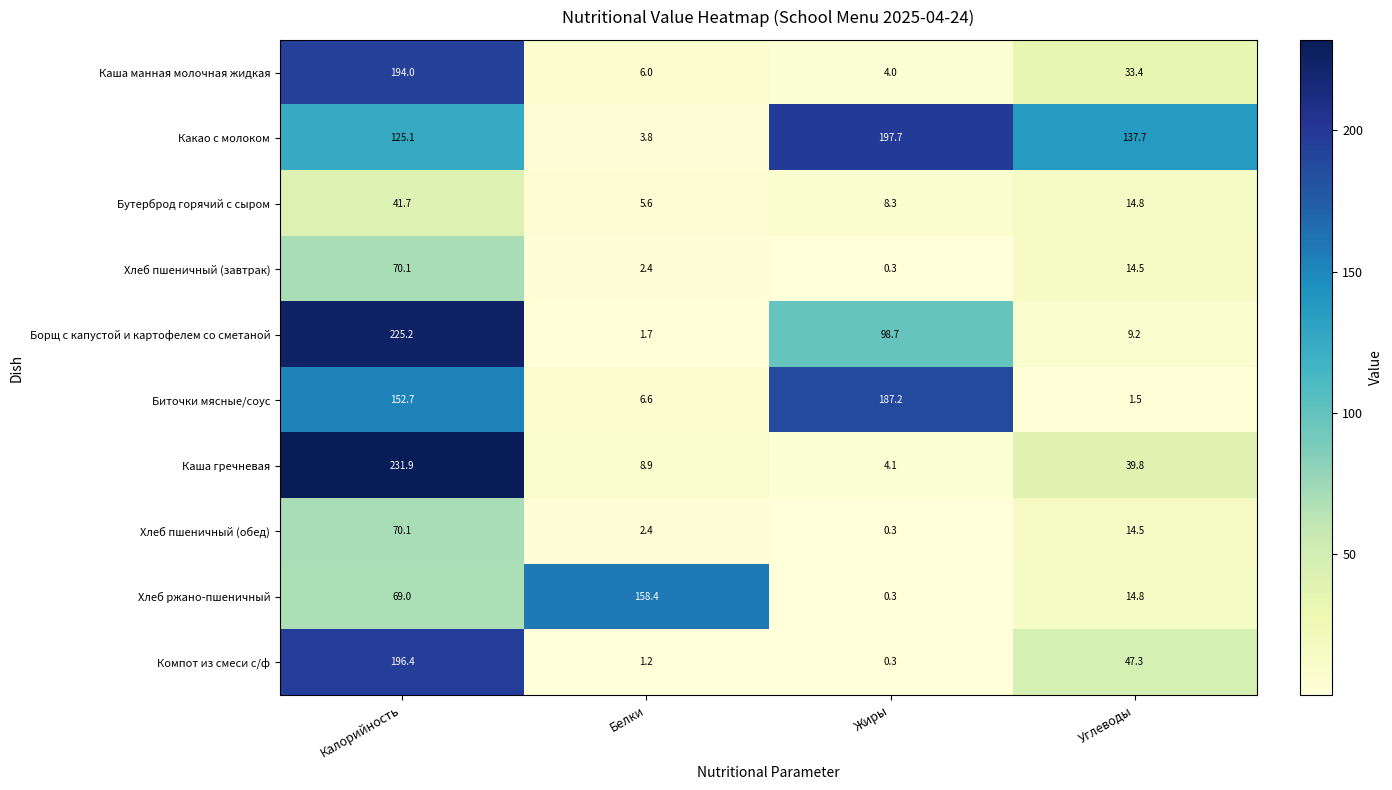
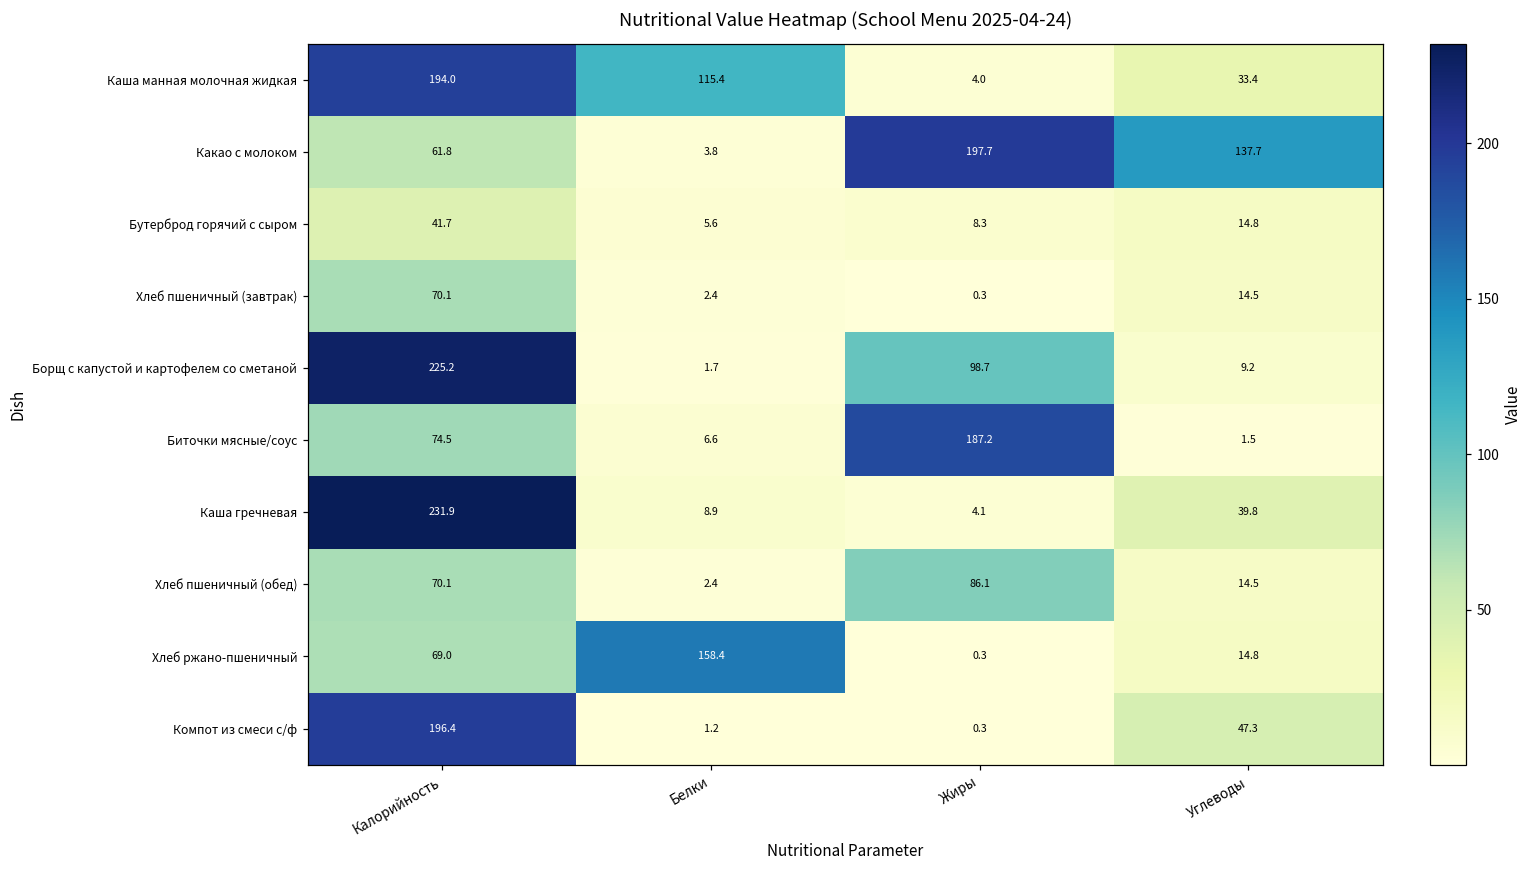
  {
    "Каша манная молочная жидкая": {
      "Калорийность": 194.0,
-     "Белки": 6.0,
+     "Белки": 115.4,
      "Жиры": 4.0,
      "Углеводы": 33.4
    },
    "Какао с молоком": {
-     "Калорийность": 125.1,
+     "Калорийность": 61.8,
      "Белки": 3.8,
      "Жиры": 197.7,
      "Углеводы": 137.7
    },
    "Бутерброд горячий с сыром": {
      "Калорийность": 41.7,
      "Белки": 5.6,
      "Жиры": 8.3,
      "Углеводы": 14.8
    },
    "Хлеб пшеничный (завтрак)": {
      "Калорийность": 70.1,
      "Белки": 2.4,
      "Жиры": 0.3,
      "Углеводы": 14.5
    },
    "Борщ с капустой и картофелем со сметаной": {
      "Калорийность": 225.2,
      "Белки": 1.7,
      "Жиры": 98.7,
      "Углеводы": 9.2
    },
    "Биточки мясные/соус": {
-     "Калорийность": 152.7,
+     "Калорийность": 74.5,
      "Белки": 6.6,
      "Жиры": 187.2,
      "Углеводы": 1.5
    },
    "Каша гречневая": {
      "Калорийность": 231.9,
      "Белки": 8.9,
      "Жиры": 4.1,
      "Углеводы": 39.8
    },
    "Хлеб пшеничный (обед)": {
      "Калорийность": 70.1,
      "Белки": 2.4,
-     "Жиры": 0.3,
+     "Жиры": 86.1,
      "Углеводы": 14.5
    },
    "Хлеб ржано-пшеничный": {
      "Калорийность": 69.0,
      "Белки": 158.4,
      "Жиры": 0.3,
      "Углеводы": 14.8
    },
    "Компот из смеси с/ф": {
      "Калорийность": 196.4,
      "Белки": 1.2,
      "Жиры": 0.3,
      "Углеводы": 47.3
    }
  }
